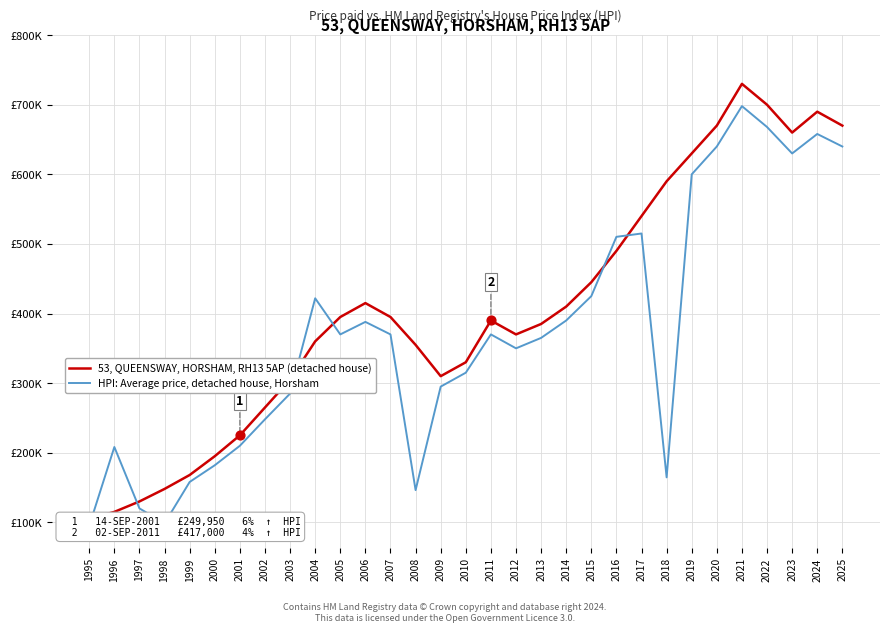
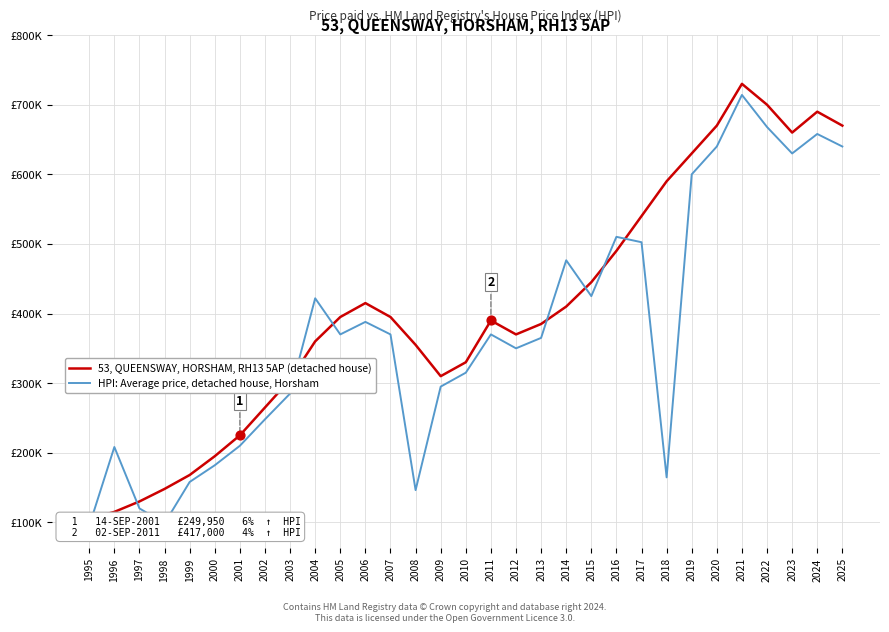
  {
    "HPI: Average price, detached house, Horsham": {
      "1996": "£210000",
      "1997": "£120000",
      "1999": "£160000",
      "2000": "£180000",
      "2001": "£210000",
      "2002": "£250000",
      "2003": "£290000",
      "2004": "£420000",
      "2005": "£370000",
      "2006": "£390000",
      "2007": "£370000",
      "2008": "£150000",
      "2009": "£300000",
      "2010": "£320000",
      "2011": "£370000",
      "2012": "£350000",
      "2013": "£370000",
-     "2014": "£390000",
+     "2014": "£480000",
      "2015": "£430000",
      "2016": "£510000",
-     "2017": "£520000",
+     "2017": "£500000",
      "2018": "£160000",
      "2019": "£600000",
      "2020": "£640000",
-     "2021": "£700000",
+     "2021": "£710000",
      "2022": "£670000",
      "2023": "£630000",
      "2024": "£660000",
      "2025": "£640000"
    }
  }
